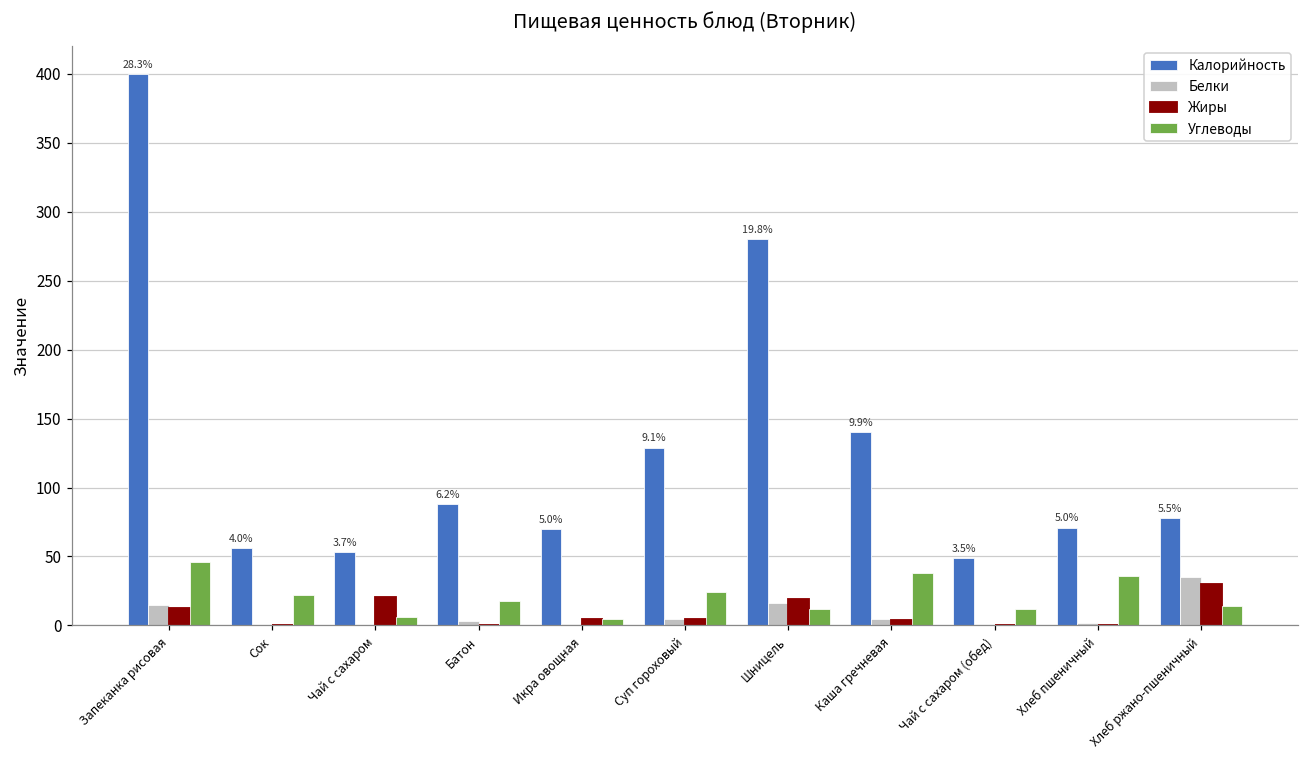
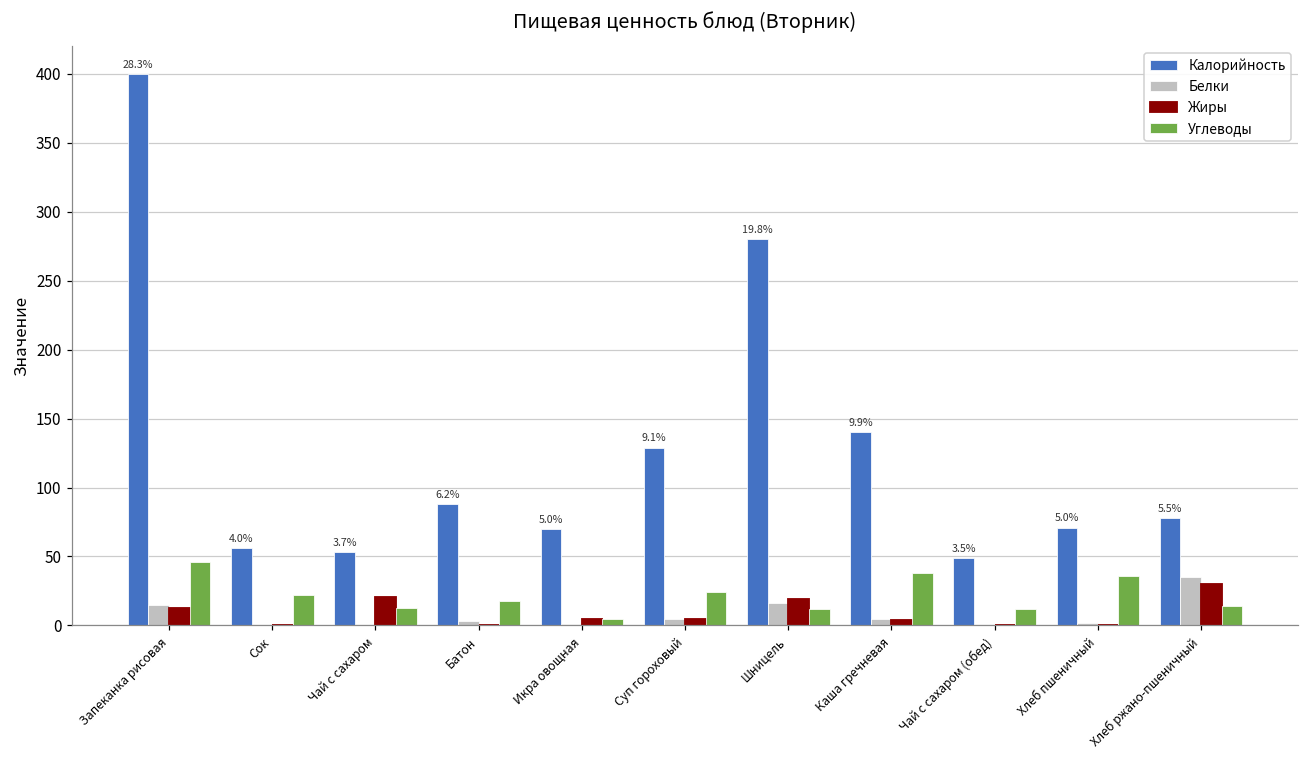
  {
    "Белки": {
      "Запеканка рисовая": 15,
      "Сок": 0,
      "Чай с сахаром": 0,
      "Батон": 3,
      "Суп гороховый": 5,
      "Шницель": 16,
      "Каша гречневая": 5,
      "Чай с сахаром (обед)": 0,
      "Хлеб пшеничный": 2,
      "Хлеб ржано-пшеничный": 35
    },
    "Жиры": {
      "Запеканка рисовая": 13,
      "Сок": 0,
      "Чай с сахаром": 21,
      "Батон": 0,
      "Икра овощная": 5,
      "Суп гороховый": 5,
      "Шницель": 19,
      "Каша гречневая": 4,
      "Чай с сахаром (обед)": 0,
      "Хлеб пшеничный": 0,
      "Хлеб ржано-пшеничный": 30
    },
    "Углеводы": {
      "Запеканка рисовая": 46,
      "Сок": 22,
-     "Чай с сахаром": 6,
+     "Чай с сахаром": 13,
      "Батон": 18,
      "Икра овощная": 5,
      "Суп гороховый": 24,
      "Шницель": 12,
      "Каша гречневая": 38,
      "Чай с сахаром (обед)": 12,
      "Хлеб пшеничный": 36,
      "Хлеб ржано-пшеничный": 14
    }
  }
